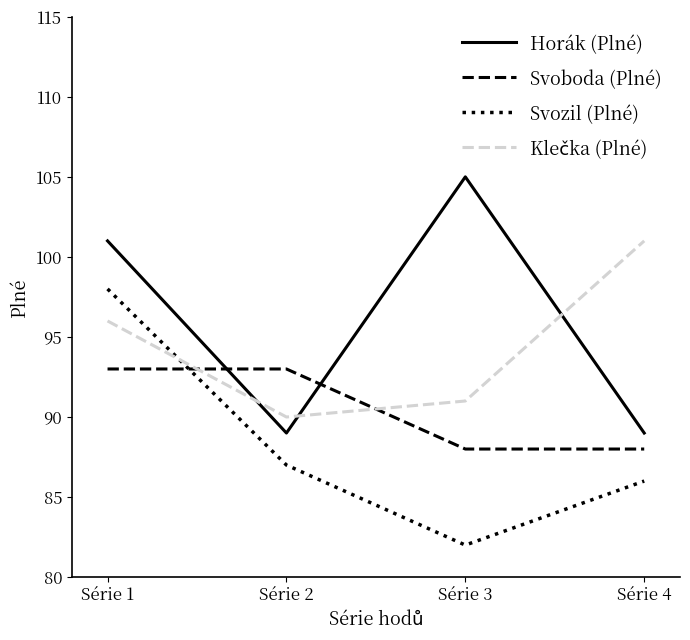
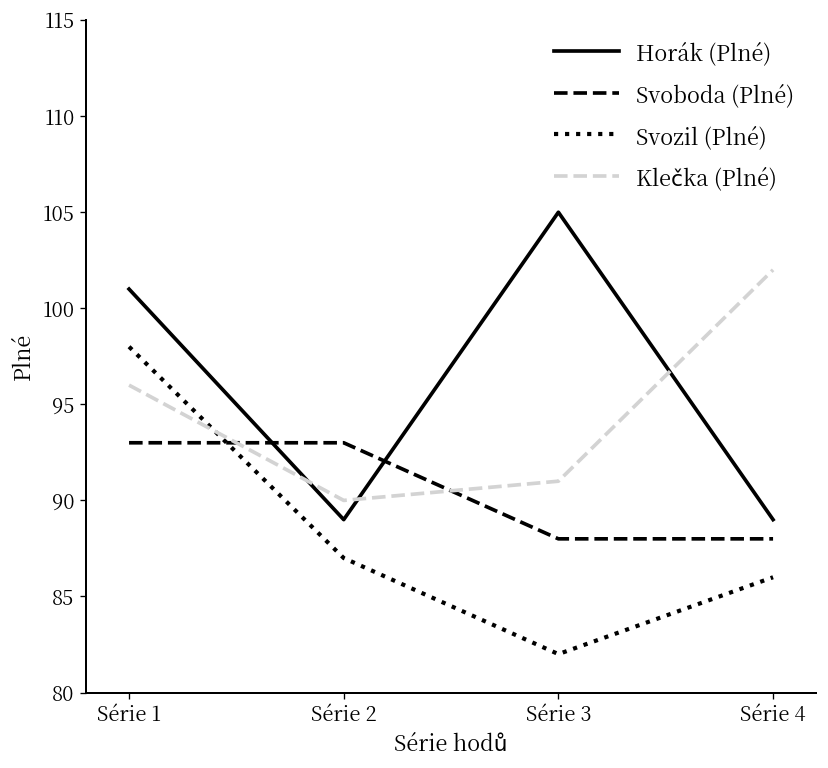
  {
    "Klečka (Plné)": {
      "Série 1": 96,
      "Série 2": 90,
      "Série 3": 91,
-     "Série 4": 101
+     "Série 4": 102
    }
  }
